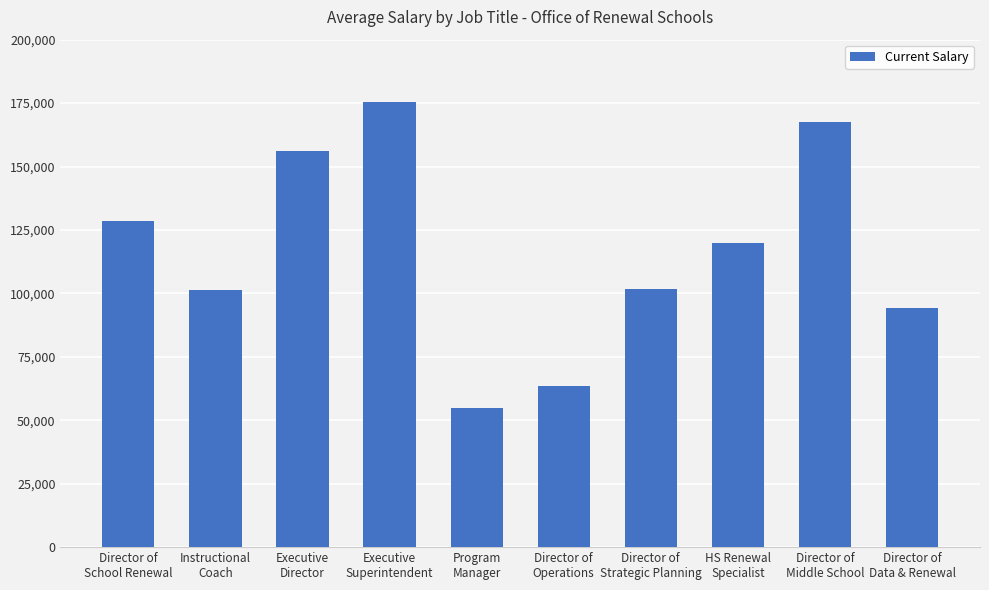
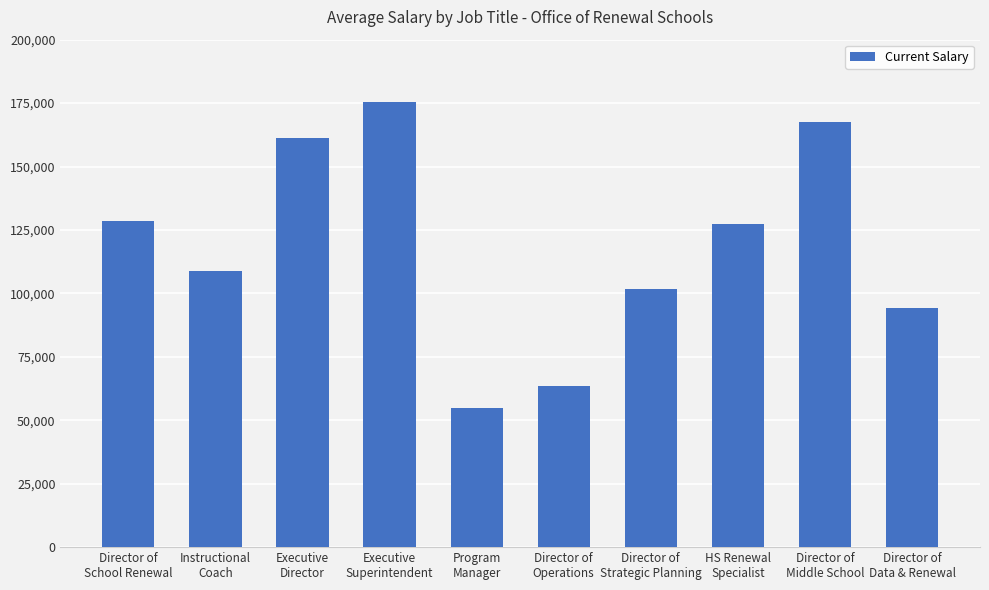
  {
    "Director of School Renewal": "129,000",
-   "Instructional Coach": "101,000",
-   "Executive Director": "156,000",
+   "Instructional Coach": "109,000",
+   "Executive Director": "161,000",
    "Executive Superintendent": "175,000",
    "Program Manager": "55,000",
    "Director of Operations": "63,000",
    "Director of Strategic Planning": "102,000",
-   "HS Renewal Specialist": "120,000",
+   "HS Renewal Specialist": "127,000",
    "Director of Middle School": "168,000",
    "Director of Data & Renewal": "94,000"
  }
